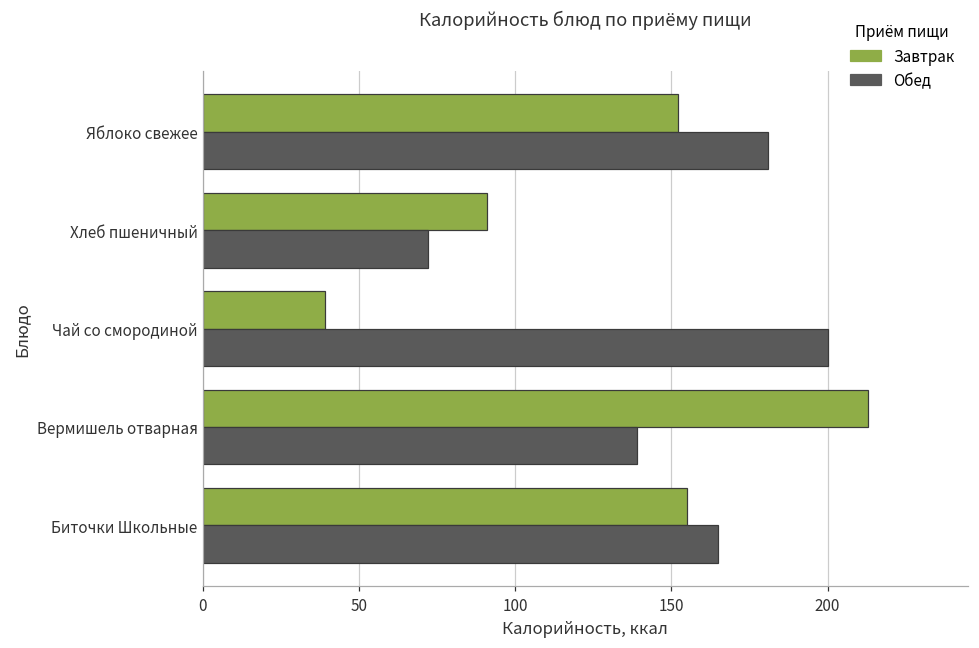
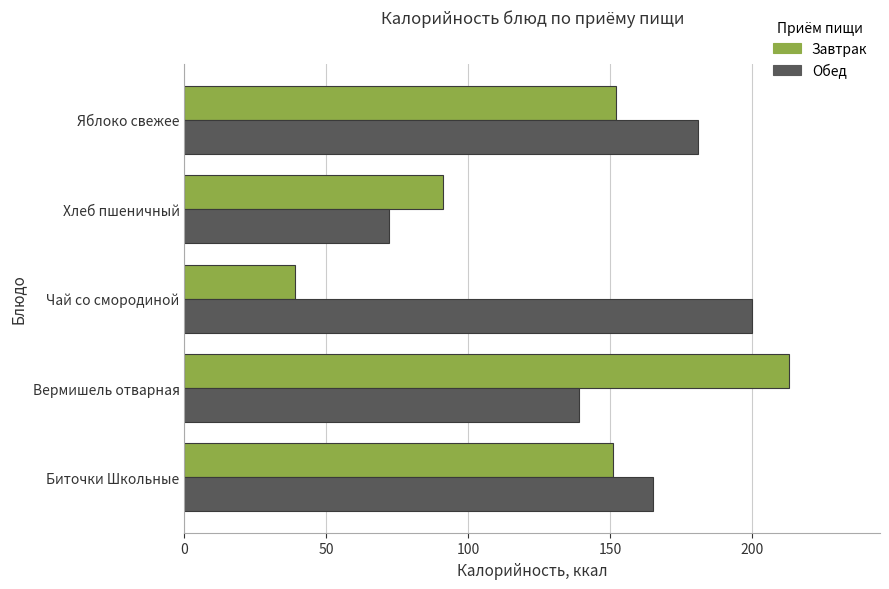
  {
    "Завтрак": {
      "Яблоко свежее": 152,
      "Хлеб пшеничный": 91,
      "Чай со смородиной": 39,
      "Вермишель отварная": 213,
-     "Биточки Школьные": 155
+     "Биточки Школьные": 151
    },
    "Обед": {
      "Яблоко свежее": 181,
      "Хлеб пшеничный": 72,
      "Чай со смородиной": 200,
      "Вермишель отварная": 139,
      "Биточки Школьные": 165
    }
  }
